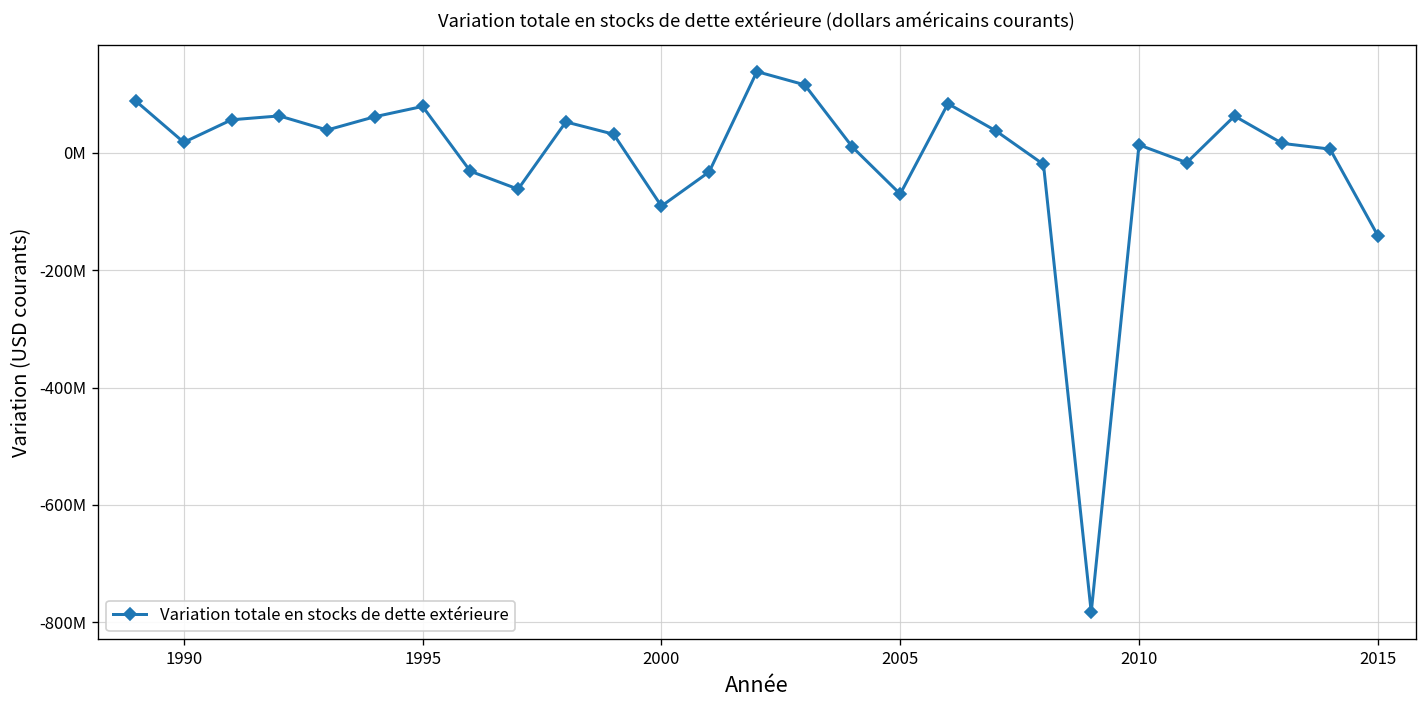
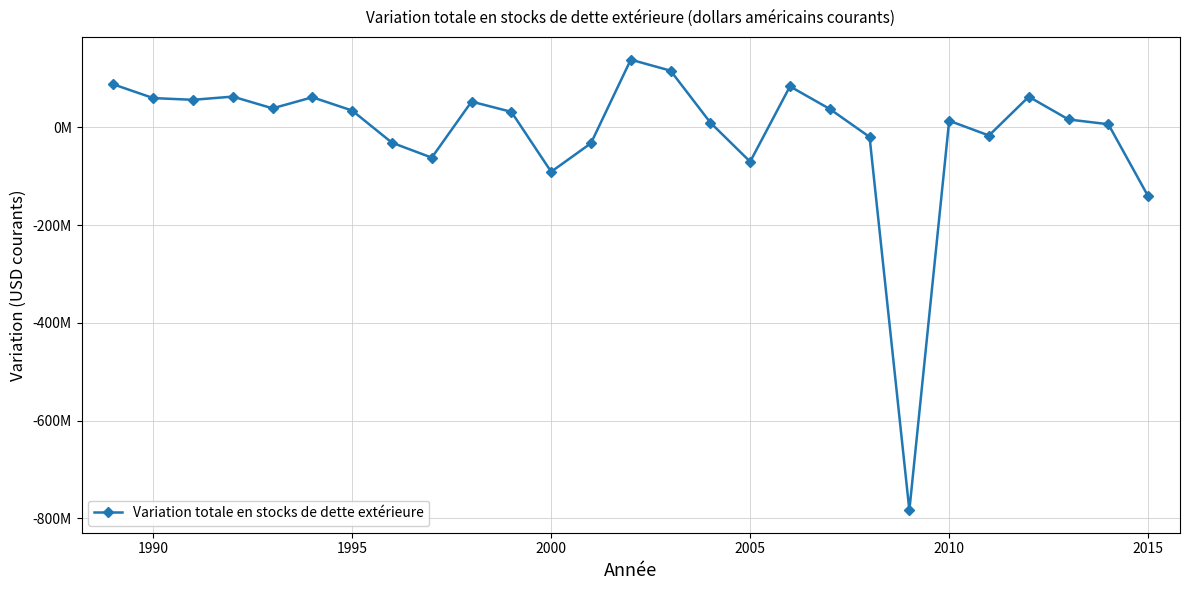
  {
-   "1990": 20000000,
-   "1995": 80000000,
+   "1990": 60000000,
+   "1995": 30000000,
    "2000": -90000000,
    "2005": -70000000,
    "2010": 10000000,
    "2015": -140000000
  }
